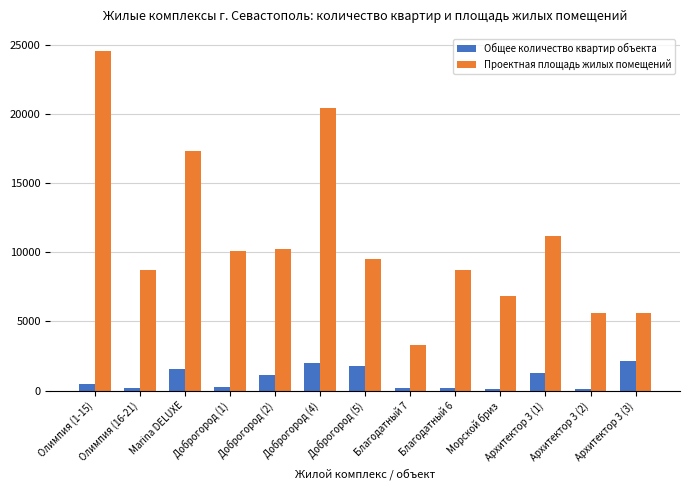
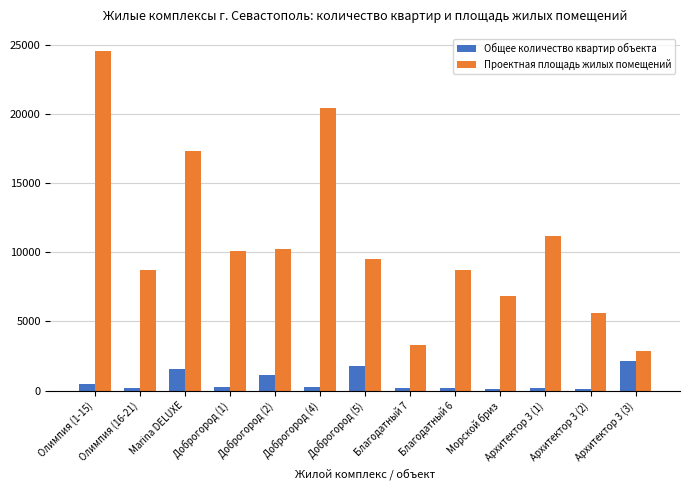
  {
    "Общее количество квартир объекта": {
      "Олимпия (1-15)": 500,
      "Marina DELUXE": 1600,
      "Доброгород (1)": 300,
      "Доброгород (2)": 1200,
-     "Доброгород (4)": 2000,
+     "Доброгород (4)": 300,
      "Доброгород (5)": 1800,
-     "Архитектор 3 (1)": 1300,
+     "Архитектор 3 (1)": 200,
      "Архитектор 3 (3)": 2200
    },
    "Проектная площадь жилых помещений": {
      "Олимпия (1-15)": 24600,
      "Олимпия (16-21)": 8700,
      "Marina DELUXE": 17400,
      "Доброгород (1)": 10100,
      "Доброгород (2)": 10200,
      "Доброгород (4)": 20400,
      "Доброгород (5)": 9500,
      "Благодатный 7": 3300,
      "Благодатный 6": 8700,
      "Морской бриз": 6800,
      "Архитектор 3 (1)": 11200,
      "Архитектор 3 (2)": 5600,
-     "Архитектор 3 (3)": 5600
+     "Архитектор 3 (3)": 2900
    }
  }
